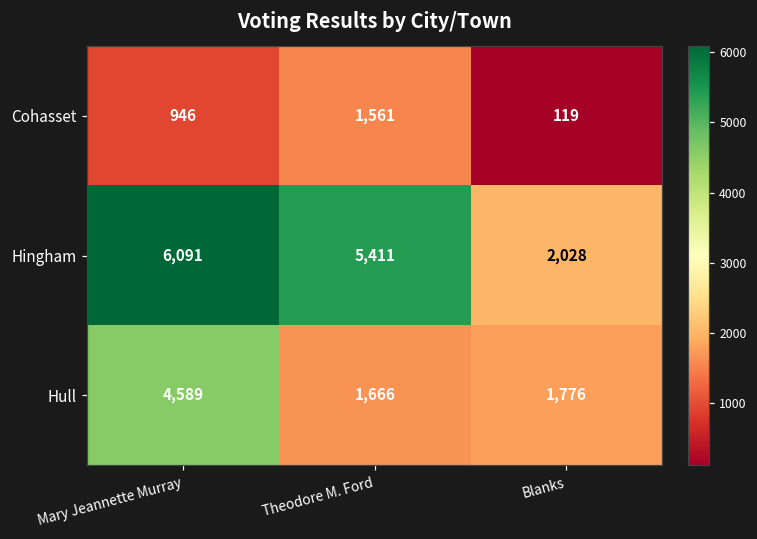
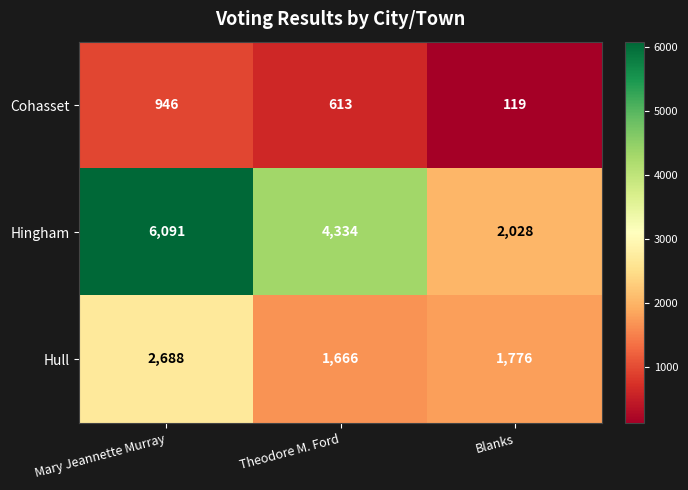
  {
    "Cohasset": {
      "Mary Jeannette Murray": "946",
-     "Theodore M. Ford": "1,561",
+     "Theodore M. Ford": "613",
      "Blanks": "119"
    },
    "Hingham": {
      "Mary Jeannette Murray": "6,091",
-     "Theodore M. Ford": "5,411",
+     "Theodore M. Ford": "4,334",
      "Blanks": "2,028"
    },
    "Hull": {
-     "Mary Jeannette Murray": "4,589",
+     "Mary Jeannette Murray": "2,688",
      "Theodore M. Ford": "1,666",
      "Blanks": "1,776"
    }
  }
